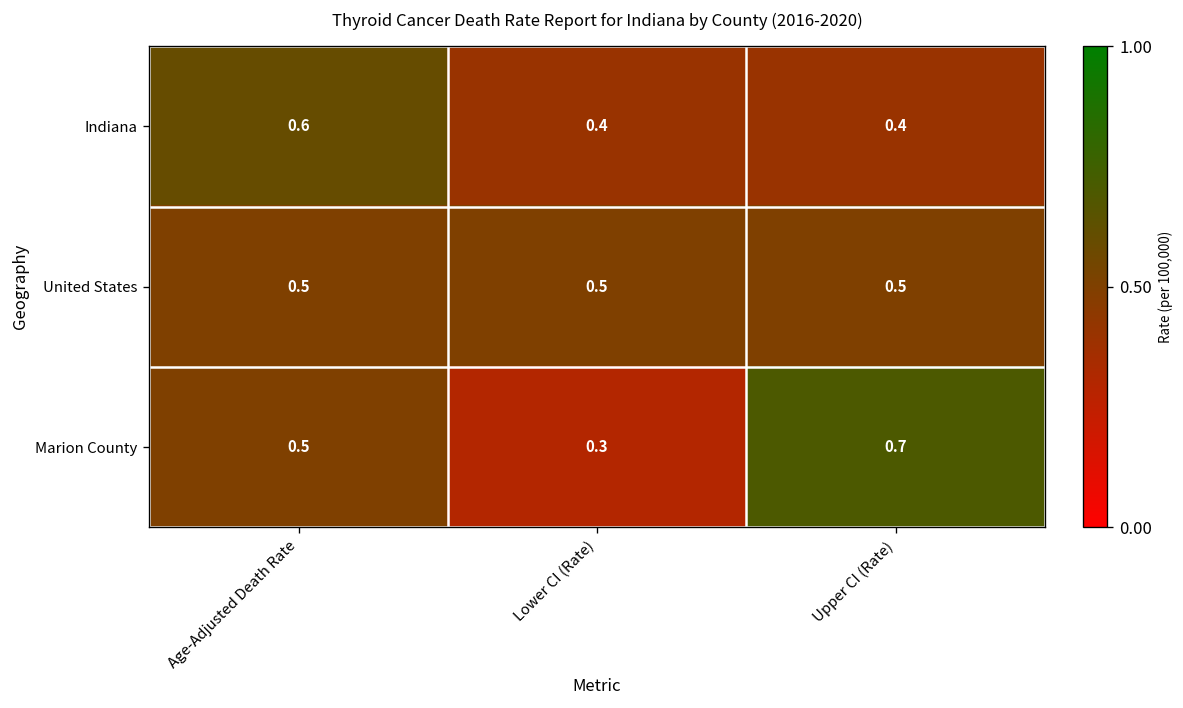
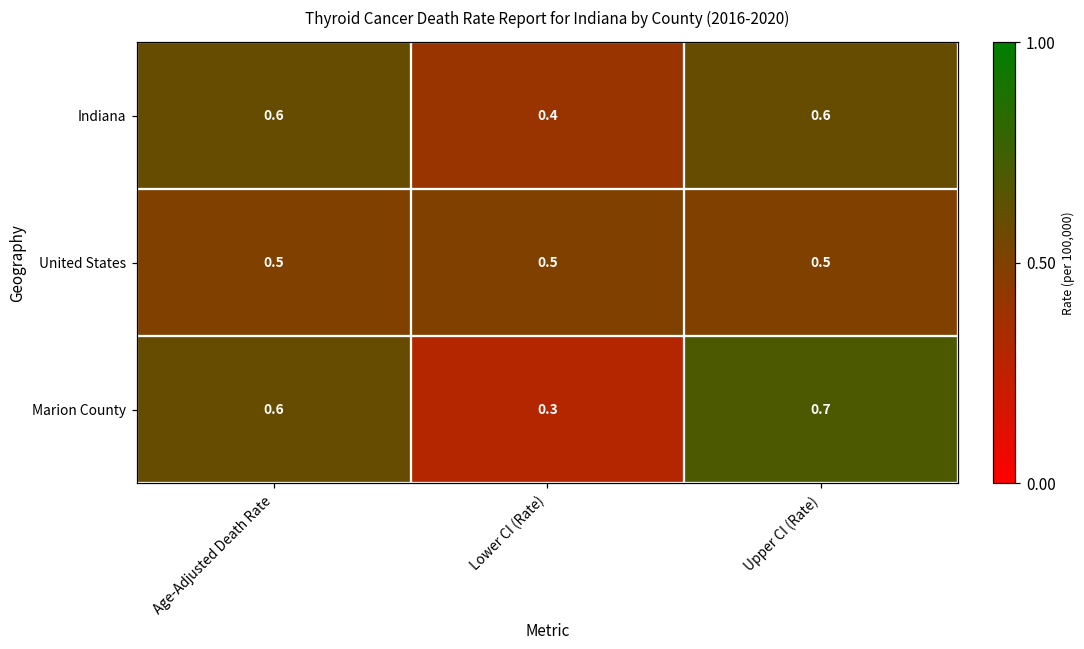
  {
    "Indiana": {
      "Age-Adjusted Death Rate": 0.6,
      "Lower CI (Rate)": 0.4,
-     "Upper CI (Rate)": 0.4
+     "Upper CI (Rate)": 0.6
    },
    "United States": {
      "Age-Adjusted Death Rate": 0.5,
      "Lower CI (Rate)": 0.5,
      "Upper CI (Rate)": 0.5
    },
    "Marion County": {
-     "Age-Adjusted Death Rate": 0.5,
+     "Age-Adjusted Death Rate": 0.6,
      "Lower CI (Rate)": 0.3,
      "Upper CI (Rate)": 0.7
    }
  }
